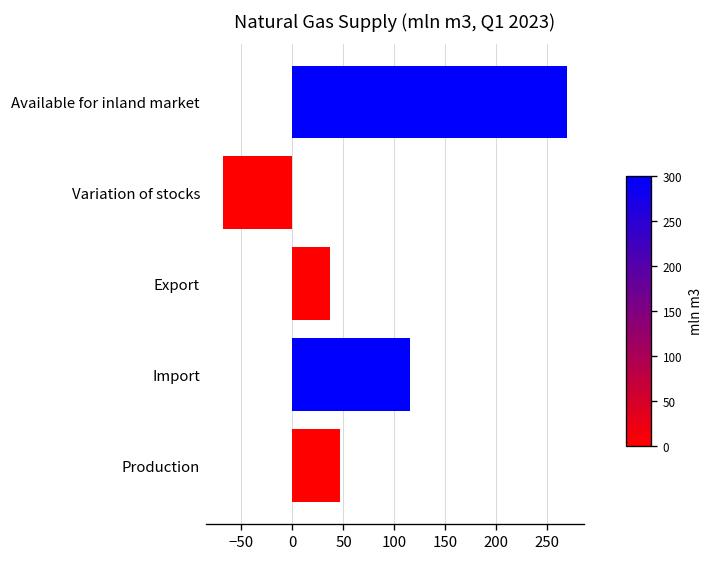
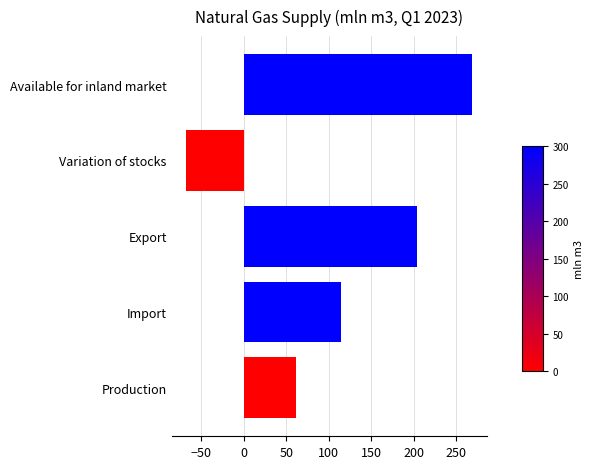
  {
    "Available for inland market": 270,
    "Variation of stocks": -70,
-   "Export": 40,
+   "Export": 200,
    "Import": 120,
-   "Production": 50
+   "Production": 60
  }
